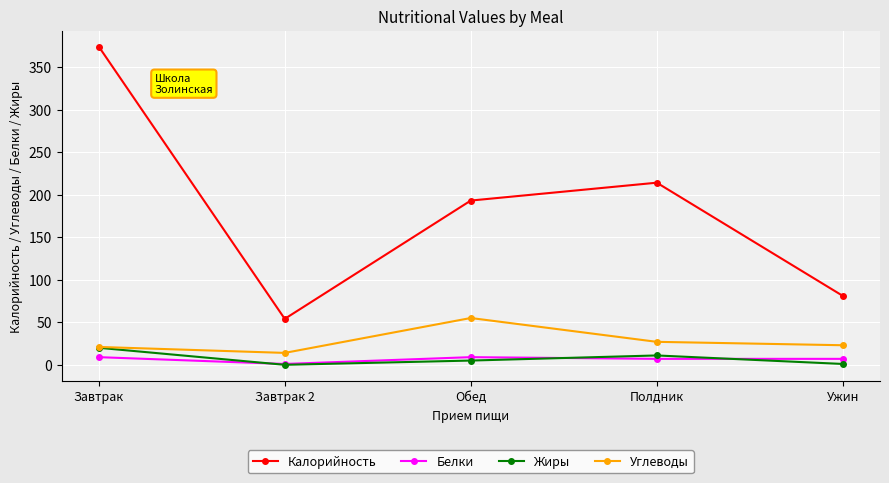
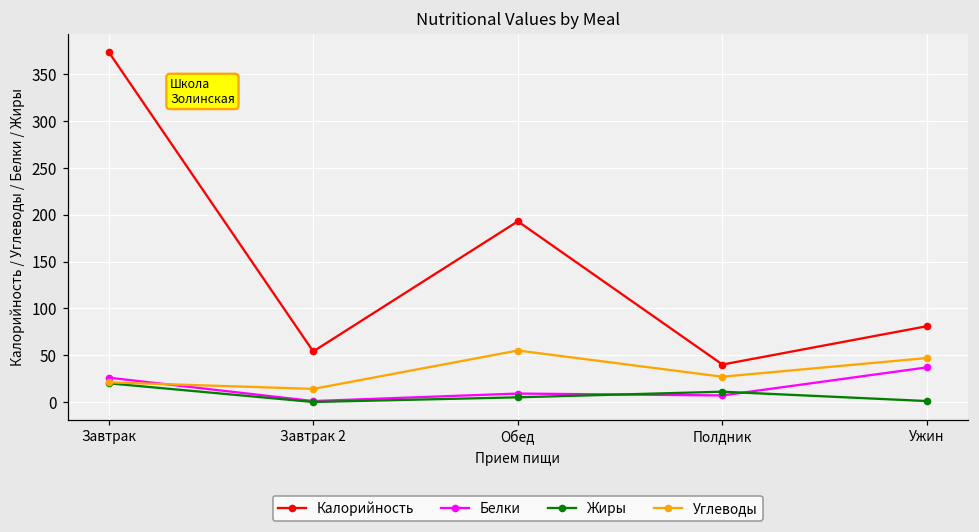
  {
    "Калорийность": {
      "Завтрак": 370,
      "Завтрак 2": 50,
      "Обед": 190,
-     "Полдник": 210,
+     "Полдник": 40,
      "Ужин": 80
    },
    "Белки": {
-     "Завтрак": 10,
+     "Завтрак": 30,
      "Обед": 10,
      "Полдник": 10,
-     "Ужин": 10
+     "Ужин": 40
    },
    "Жиры": {
      "Обед": 10,
      "Полдник": 10,
      "Ужин": 0
    },
    "Углеводы": {
      "Завтрак 2": 10,
      "Обед": 60,
      "Полдник": 30,
-     "Ужин": 20
+     "Ужин": 50
    }
  }
